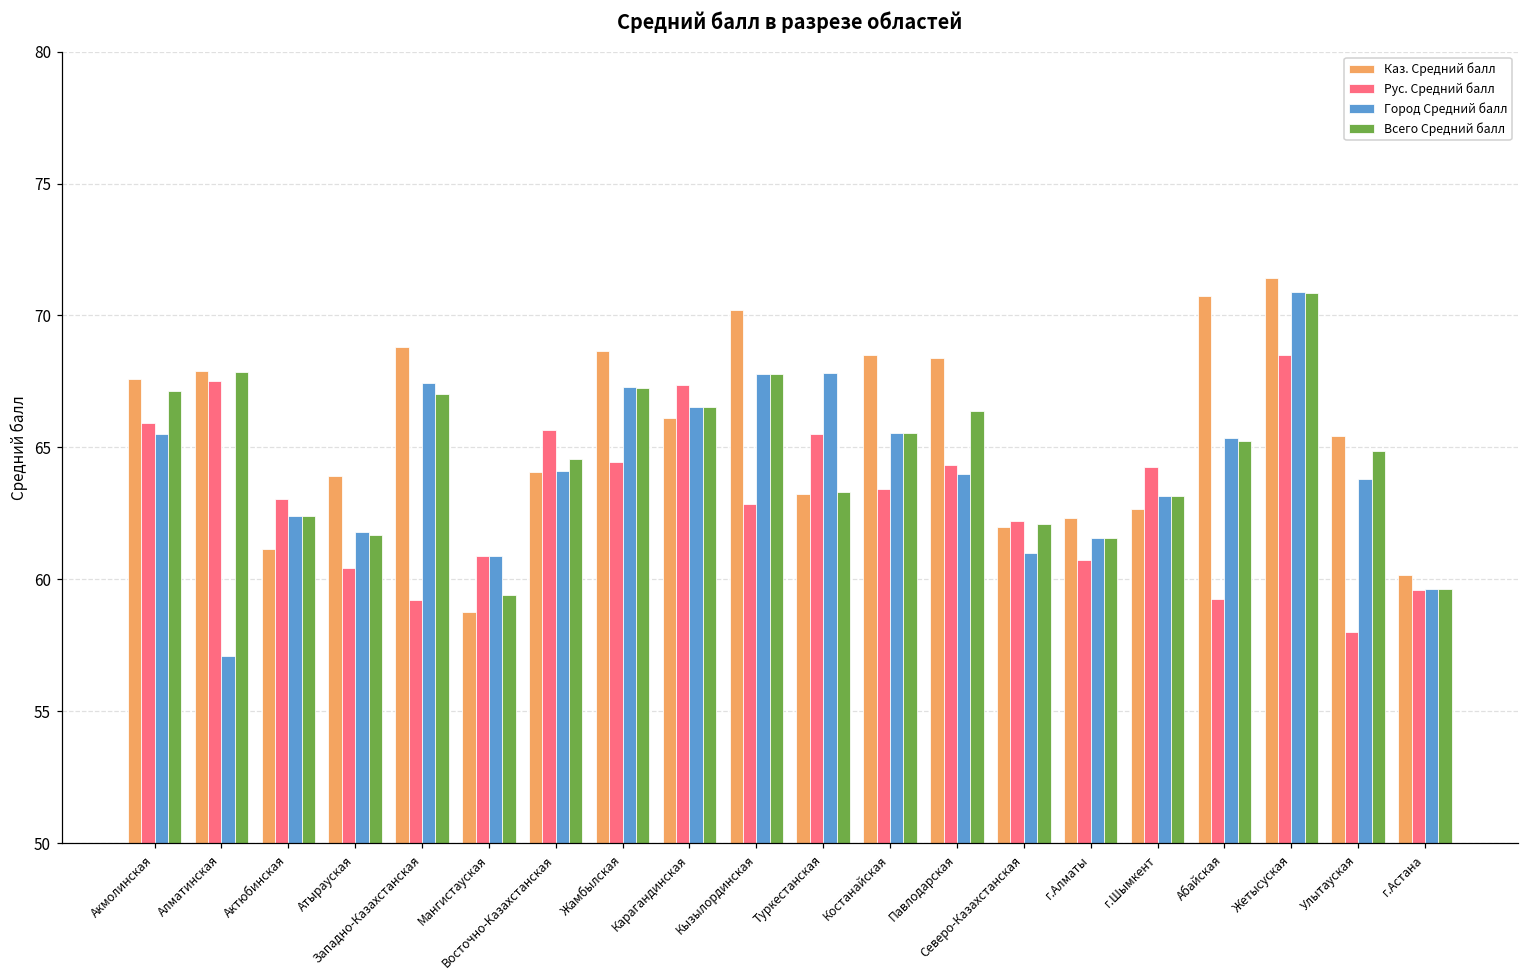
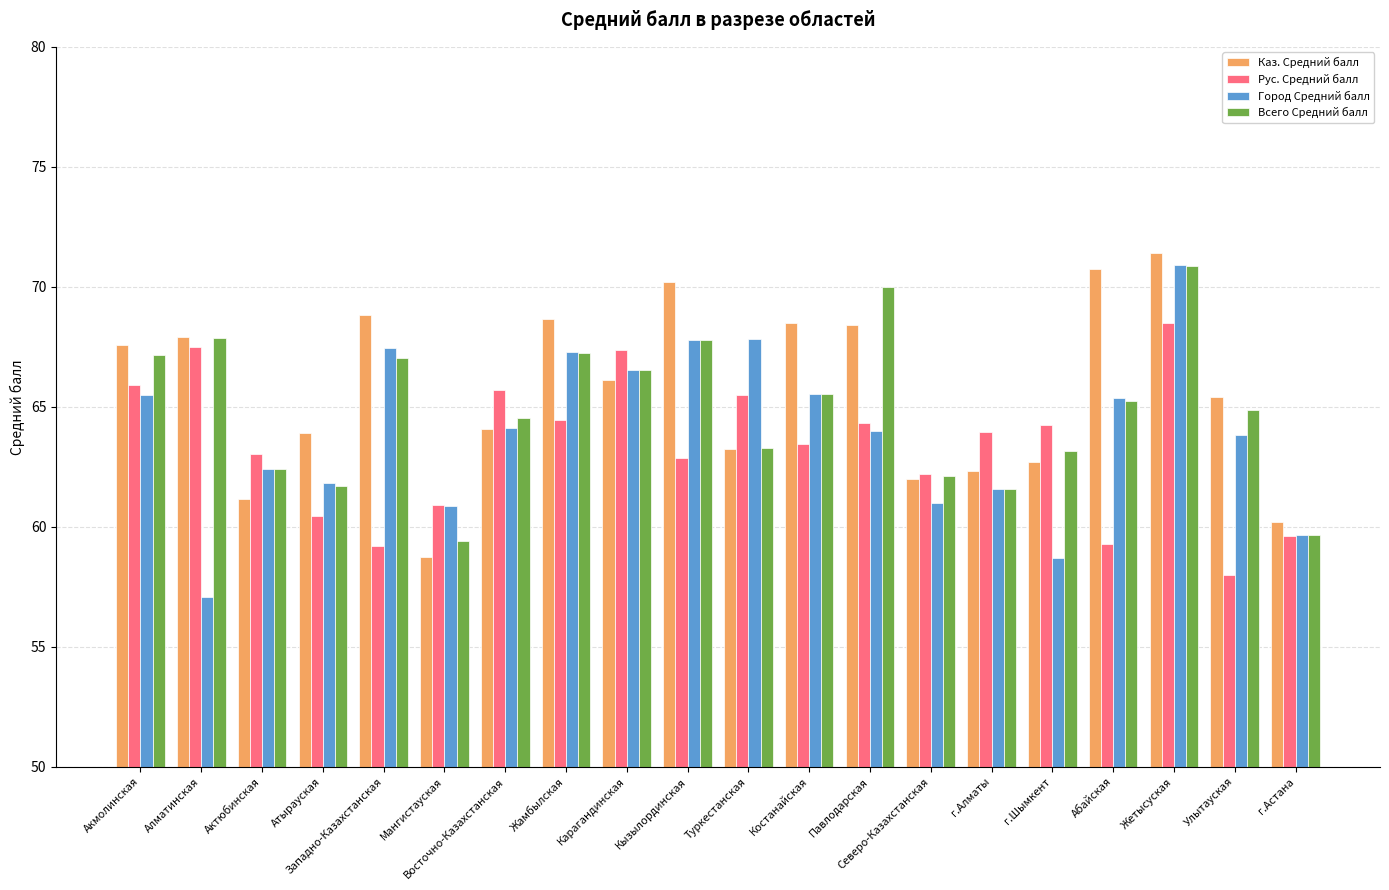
  {
    "Каз. Средний балл": {
      "Акмолинская": 67.6,
      "Алматинская": 67.9,
      "Актюбинская": 61.2,
      "Атырауская": 63.9,
      "Западно-Казахстанская": 68.8,
      "Мангистауская": 58.8,
      "Восточно-Казахстанская": 64.1,
      "Жамбылская": 68.6,
      "Карагандинская": 66.1,
      "Кызылординская": 70.2,
      "Туркестанская": 63.2,
      "Костанайская": 68.5,
      "Павлодарская": 68.4,
      "Северо-Казахстанская": 62.0,
      "г.Алматы": 62.3,
      "г.Шымкент": 62.7,
      "Абайская": 70.8,
      "Жетысуская": 71.4,
      "Улытауская": 65.4,
      "г.Астана": 60.2
    },
    "Рус. Средний балл": {
      "Акмолинская": 65.9,
      "Алматинская": 67.5,
      "Актюбинская": 63.0,
      "Атырауская": 60.5,
      "Западно-Казахстанская": 59.2,
      "Мангистауская": 60.9,
      "Восточно-Казахстанская": 65.7,
      "Жамбылская": 64.4,
      "Карагандинская": 67.4,
      "Кызылординская": 62.9,
      "Туркестанская": 65.5,
      "Костанайская": 63.4,
      "Павлодарская": 64.3,
      "Северо-Казахстанская": 62.2,
-     "г.Алматы": 60.7,
+     "г.Алматы": 63.9,
      "г.Шымкент": 64.3,
      "Абайская": 59.3,
      "Жетысуская": 68.5,
      "Улытауская": 58.0,
      "г.Астана": 59.6
    },
    "Город Средний балл": {
      "Акмолинская": 65.5,
      "Алматинская": 57.1,
      "Актюбинская": 62.4,
      "Атырауская": 61.8,
      "Западно-Казахстанская": 67.5,
      "Мангистауская": 60.9,
      "Восточно-Казахстанская": 64.1,
      "Жамбылская": 67.3,
      "Карагандинская": 66.5,
      "Кызылординская": 67.8,
      "Туркестанская": 67.8,
      "Костанайская": 65.5,
      "Павлодарская": 64.0,
      "Северо-Казахстанская": 61.0,
      "г.Алматы": 61.6,
-     "г.Шымкент": 63.2,
+     "г.Шымкент": 58.7,
      "Абайская": 65.4,
      "Жетысуская": 70.9,
      "Улытауская": 63.8,
      "г.Астана": 59.6
    },
    "Всего Средний балл": {
      "Акмолинская": 67.1,
      "Алматинская": 67.9,
      "Актюбинская": 62.4,
      "Атырауская": 61.7,
      "Западно-Казахстанская": 67.0,
      "Мангистауская": 59.4,
      "Восточно-Казахстанская": 64.6,
      "Жамбылская": 67.2,
      "Карагандинская": 66.5,
      "Кызылординская": 67.8,
      "Туркестанская": 63.3,
      "Костанайская": 65.5,
-     "Павлодарская": 66.4,
+     "Павлодарская": 70.0,
      "Северо-Казахстанская": 62.1,
      "г.Алматы": 61.6,
      "г.Шымкент": 63.2,
      "Абайская": 65.3,
      "Жетысуская": 70.9,
      "Улытауская": 64.9,
      "г.Астана": 59.6
    }
  }
